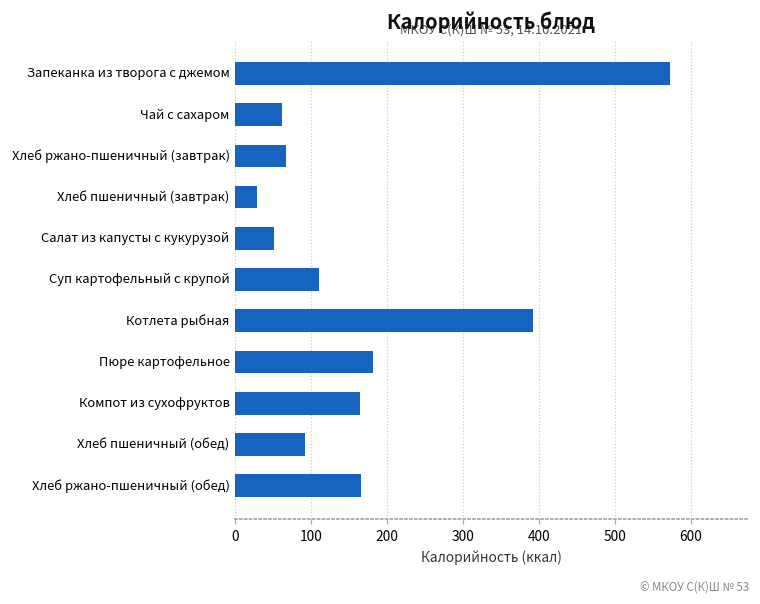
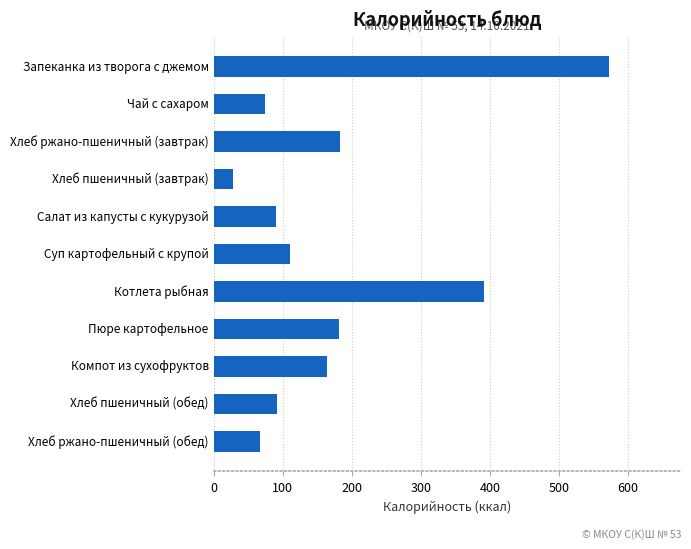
  {
    "Запеканка из творога с джемом": 570,
-   "Чай с сахаром": 60,
-   "Хлеб ржано-пшеничный (завтрак)": 70,
+   "Чай с сахаром": 70,
+   "Хлеб ржано-пшеничный (завтрак)": 180,
    "Хлеб пшеничный (завтрак)": 30,
-   "Салат из капусты с кукурузой": 50,
+   "Салат из капусты с кукурузой": 90,
    "Суп картофельный с крупой": 110,
    "Котлета рыбная": 390,
    "Пюре картофельное": 180,
    "Компот из сухофруктов": 160,
    "Хлеб пшеничный (обед)": 90,
-   "Хлеб ржано-пшеничный (обед)": 170
+   "Хлеб ржано-пшеничный (обед)": 70
  }
